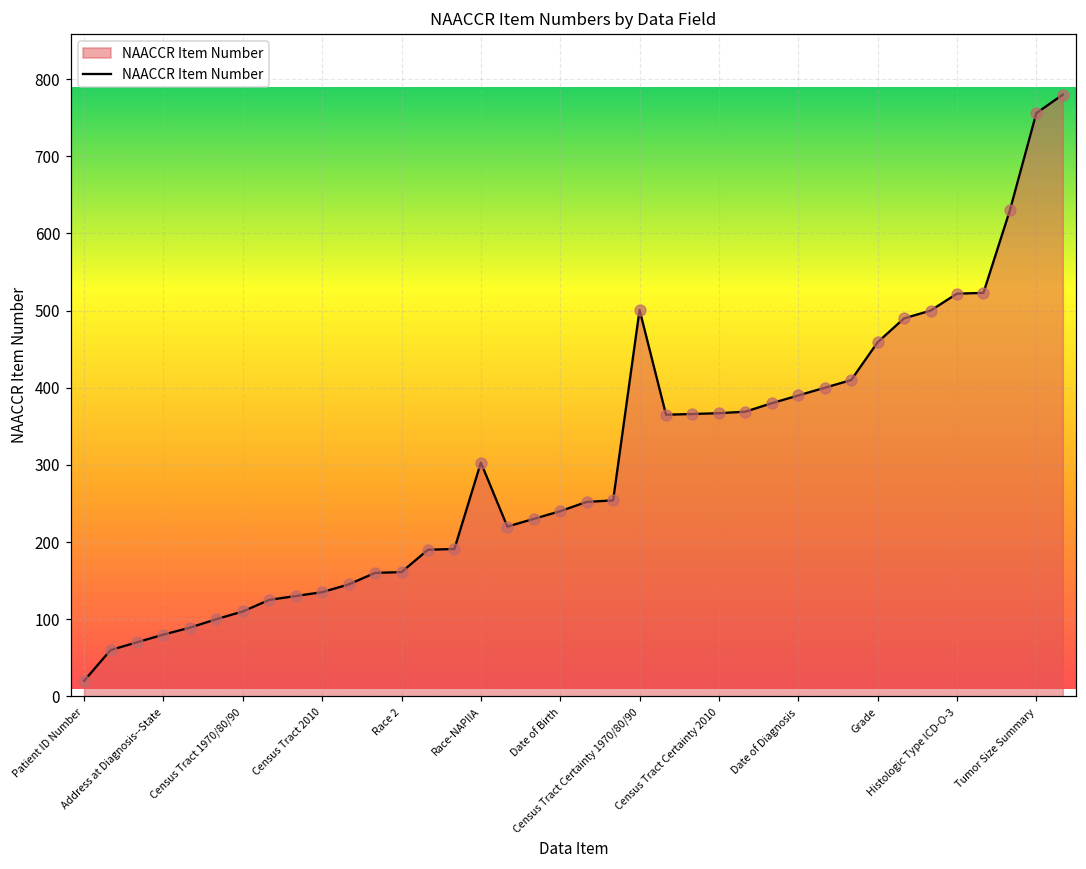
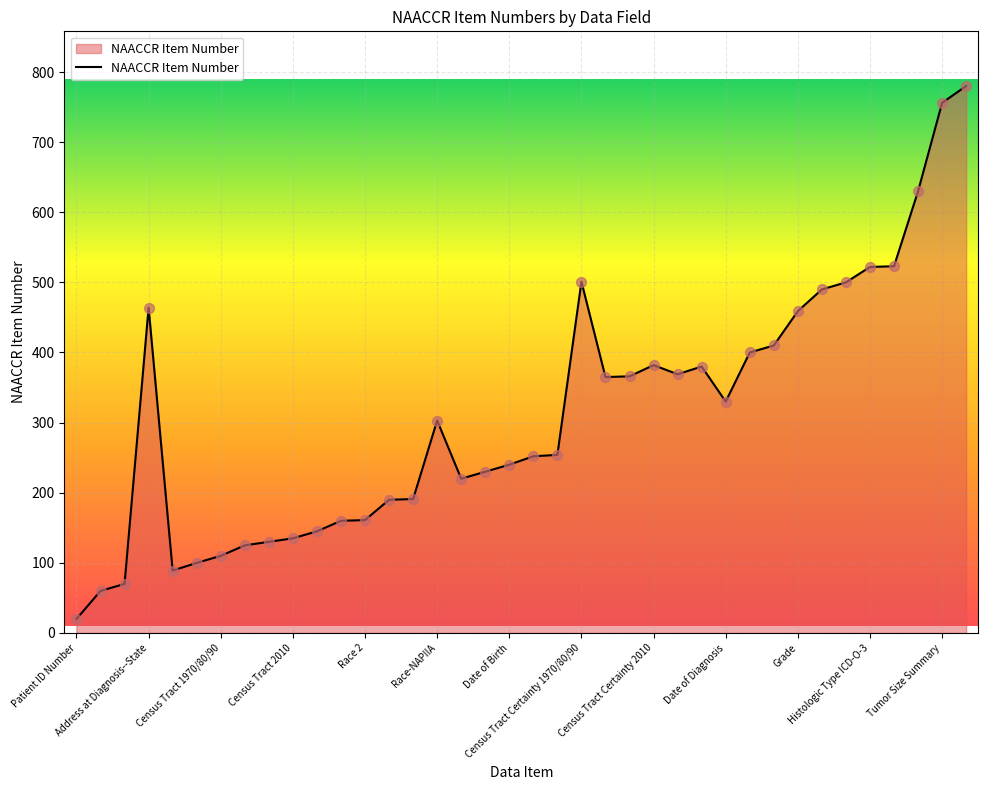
  {
    "Patient ID Number": 20,
-   "Address at Diagnosis--State": 80,
+   "Address at Diagnosis--State": 460,
    "Census Tract 1970/80/90": 110,
    "Census Tract 2010": 140,
    "Race 2": 160,
    "Race-NAPIIA": 300,
    "Date of Birth": 240,
    "Census Tract Certainty 1970/80/90": 500,
-   "Census Tract Certainty 2010": 370,
-   "Date of Diagnosis": 390,
+   "Census Tract Certainty 2010": 380,
+   "Date of Diagnosis": 330,
    "Grade": 460,
    "Histologic Type ICD-O-3": 520,
    "Tumor Size Summary": 760
  }
